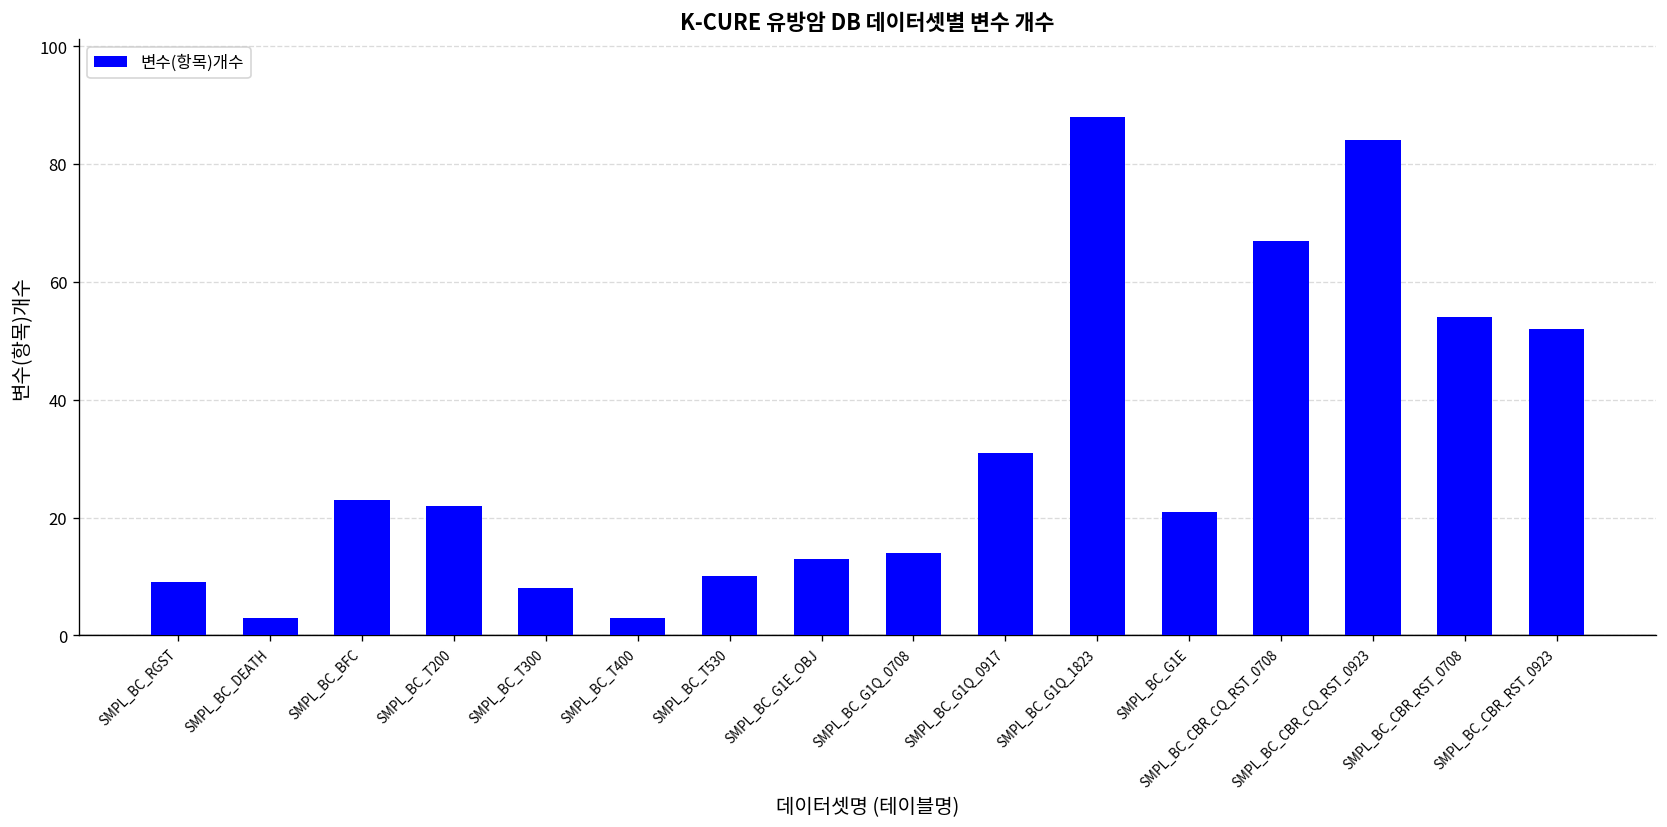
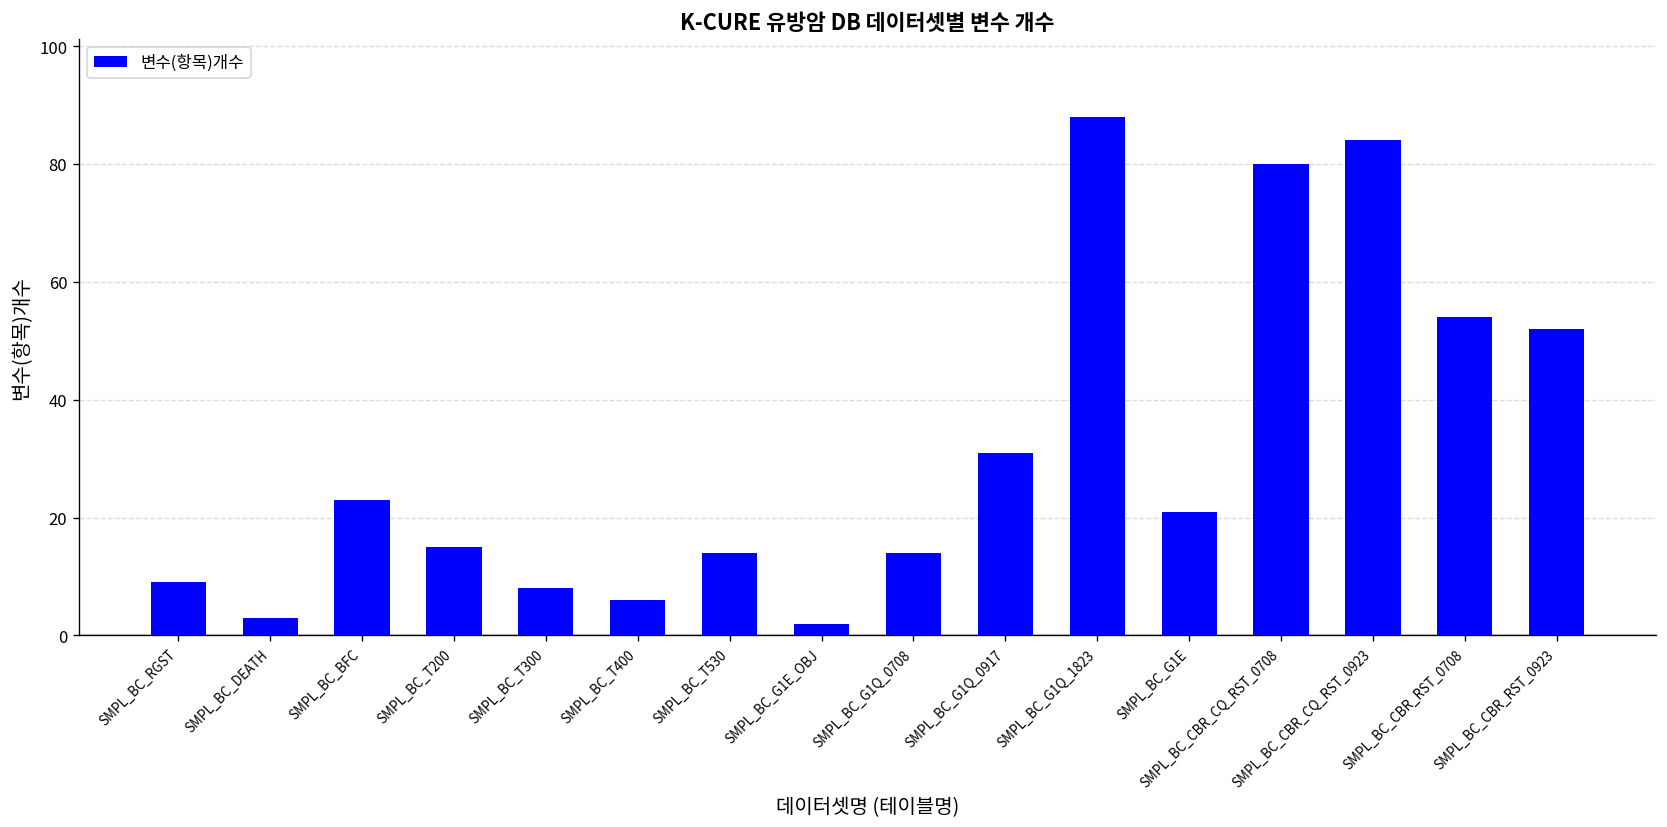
  {
    "SMPL_BC_RGST": 9,
    "SMPL_BC_DEATH": 3,
    "SMPL_BC_BFC": 23,
-   "SMPL_BC_T200": 22,
+   "SMPL_BC_T200": 15,
    "SMPL_BC_T300": 8,
-   "SMPL_BC_T400": 3,
-   "SMPL_BC_T530": 10,
-   "SMPL_BC_G1E_OBJ": 13,
+   "SMPL_BC_T400": 6,
+   "SMPL_BC_T530": 14,
+   "SMPL_BC_G1E_OBJ": 2,
    "SMPL_BC_G1Q_0708": 14,
    "SMPL_BC_G1Q_0917": 31,
    "SMPL_BC_G1Q_1823": 88,
    "SMPL_BC_G1E": 21,
-   "SMPL_BC_CBR_CQ_RST_0708": 67,
+   "SMPL_BC_CBR_CQ_RST_0708": 80,
    "SMPL_BC_CBR_CQ_RST_0923": 84,
    "SMPL_BC_CBR_RST_0708": 54,
    "SMPL_BC_CBR_RST_0923": 52
  }
